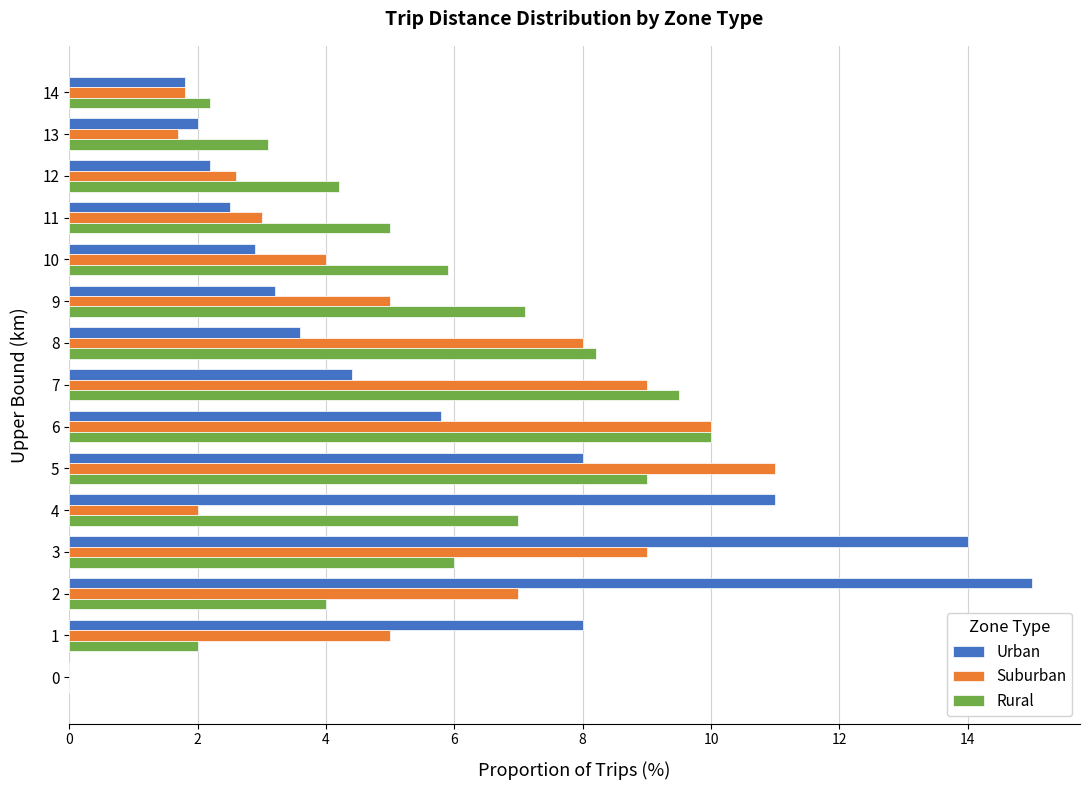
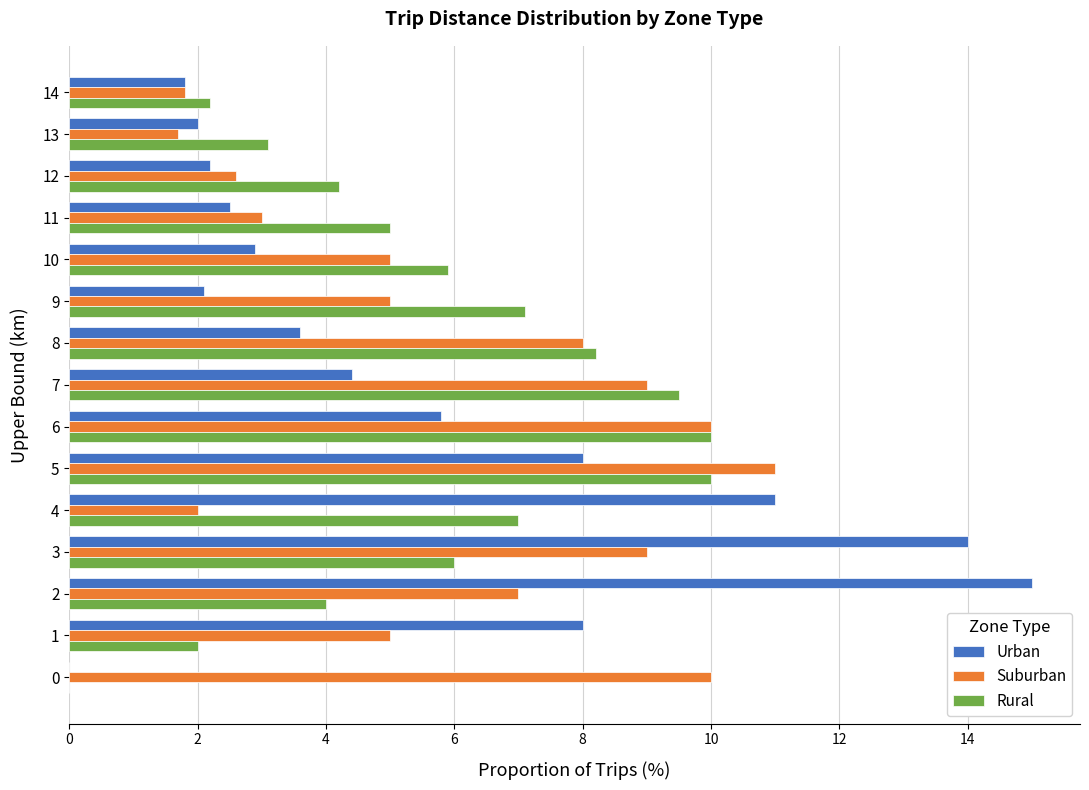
  {
    "Urban": {
      "14": 1.8,
      "13": 2.0,
      "12": 2.2,
      "11": 2.5,
      "10": 2.9,
-     "9": 3.2,
+     "9": 2.1,
      "8": 3.6,
      "7": 4.4,
      "6": 5.8,
      "5": 8.0,
      "4": 11.0,
      "3": 14.0,
      "2": 15.0,
      "1": 8.0,
      "0": 0.0
    },
    "Suburban": {
      "14": 1.8,
      "13": 1.7,
      "12": 2.6,
      "11": 3,
-     "10": 4,
+     "10": 5,
      "9": 5,
      "8": 8,
      "7": 9,
      "6": 10,
      "5": 11,
      "4": 2,
      "3": 9,
      "2": 7,
      "1": 5,
-     "0": 0
+     "0": 10
    },
    "Rural": {
      "14": 2.2,
      "13": 3.1,
      "12": 4.2,
      "11": 5,
      "10": 5.9,
      "9": 7.1,
      "8": 8.2,
      "7": 9.5,
      "6": 10,
-     "5": 9,
+     "5": 10,
      "4": 7,
      "3": 6,
      "2": 4,
      "1": 2,
      "0": 0
    }
  }
